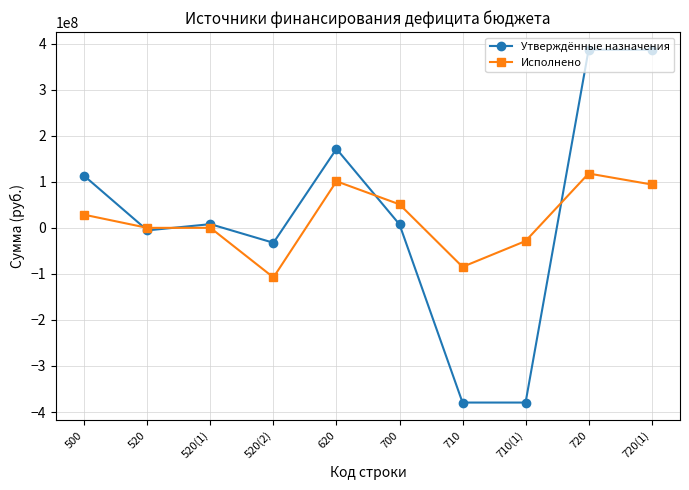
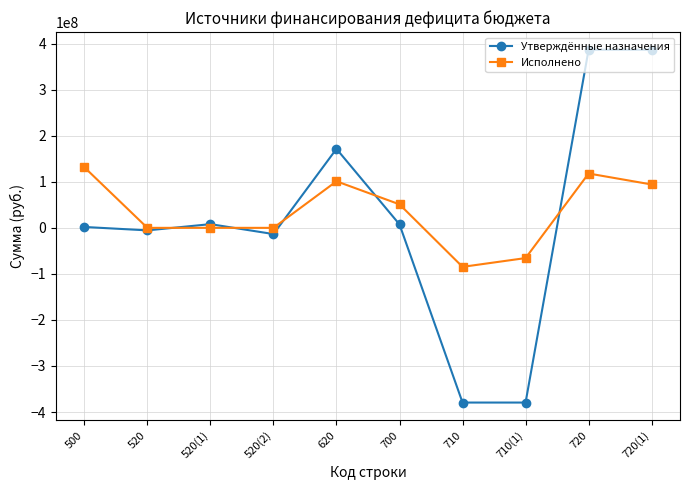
  {
    "Утверждённые назначения": {
-     "500": 110000000,
+     "500": 0,
      "520(1)": 10000000,
-     "520(2)": -30000000,
+     "520(2)": -10000000,
      "620": 170000000,
      "700": 10000000,
      "710": -380000000,
      "710(1)": -380000000
    },
    "Исполнено": {
-     "500": 30000000,
+     "500": 130000000,
      "520(1)": 0,
-     "520(2)": -110000000,
+     "520(2)": 0,
      "620": 100000000,
      "700": 50000000,
      "710": -80000000,
-     "710(1)": -30000000,
+     "710(1)": -70000000,
      "720": 120000000,
      "720(1)": 90000000
    }
  }
